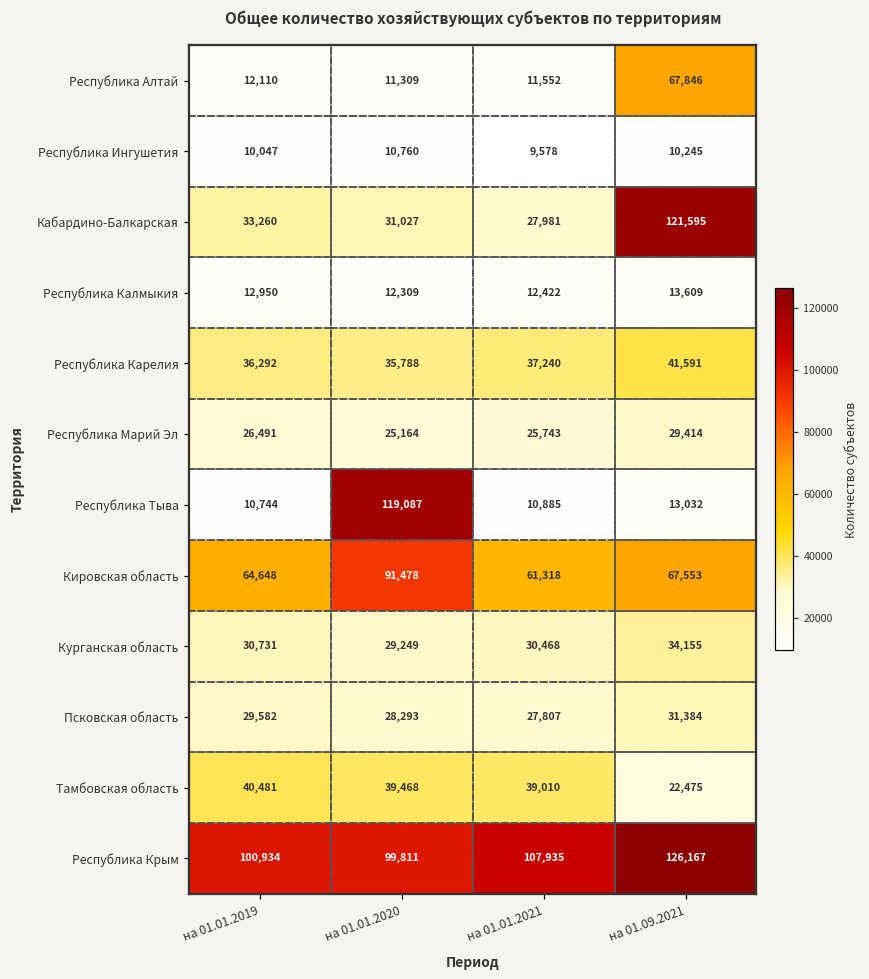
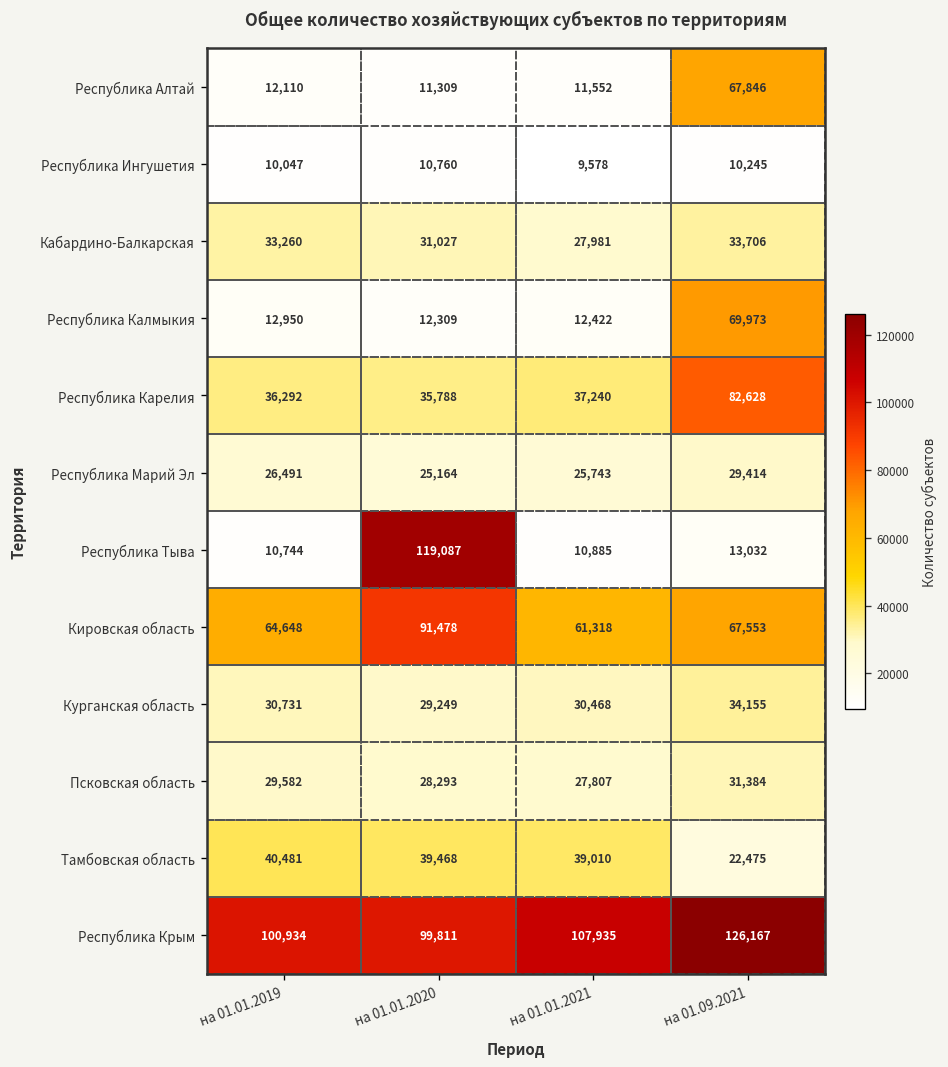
  {
    "Республика Алтай": {
      "на 01.01.2019": "12,110",
      "на 01.01.2020": "11,309",
      "на 01.01.2021": "11,552",
      "на 01.09.2021": "67,846"
    },
    "Республика Ингушетия": {
      "на 01.01.2019": "10,047",
      "на 01.01.2020": "10,760",
      "на 01.01.2021": "9,578",
      "на 01.09.2021": "10,245"
    },
    "Кабардино-Балкарская": {
      "на 01.01.2019": "33,260",
      "на 01.01.2020": "31,027",
      "на 01.01.2021": "27,981",
-     "на 01.09.2021": "121,595"
+     "на 01.09.2021": "33,706"
    },
    "Республика Калмыкия": {
      "на 01.01.2019": "12,950",
      "на 01.01.2020": "12,309",
      "на 01.01.2021": "12,422",
-     "на 01.09.2021": "13,609"
+     "на 01.09.2021": "69,973"
    },
    "Республика Карелия": {
      "на 01.01.2019": "36,292",
      "на 01.01.2020": "35,788",
      "на 01.01.2021": "37,240",
-     "на 01.09.2021": "41,591"
+     "на 01.09.2021": "82,628"
    },
    "Республика Марий Эл": {
      "на 01.01.2019": "26,491",
      "на 01.01.2020": "25,164",
      "на 01.01.2021": "25,743",
      "на 01.09.2021": "29,414"
    },
    "Республика Тыва": {
      "на 01.01.2019": "10,744",
      "на 01.01.2020": "119,087",
      "на 01.01.2021": "10,885",
      "на 01.09.2021": "13,032"
    },
    "Кировская область": {
      "на 01.01.2019": "64,648",
      "на 01.01.2020": "91,478",
      "на 01.01.2021": "61,318",
      "на 01.09.2021": "67,553"
    },
    "Курганская область": {
      "на 01.01.2019": "30,731",
      "на 01.01.2020": "29,249",
      "на 01.01.2021": "30,468",
      "на 01.09.2021": "34,155"
    },
    "Псковская область": {
      "на 01.01.2019": "29,582",
      "на 01.01.2020": "28,293",
      "на 01.01.2021": "27,807",
      "на 01.09.2021": "31,384"
    },
    "Тамбовская область": {
      "на 01.01.2019": "40,481",
      "на 01.01.2020": "39,468",
      "на 01.01.2021": "39,010",
      "на 01.09.2021": "22,475"
    },
    "Республика Крым": {
      "на 01.01.2019": "100,934",
      "на 01.01.2020": "99,811",
      "на 01.01.2021": "107,935",
      "на 01.09.2021": "126,167"
    }
  }
